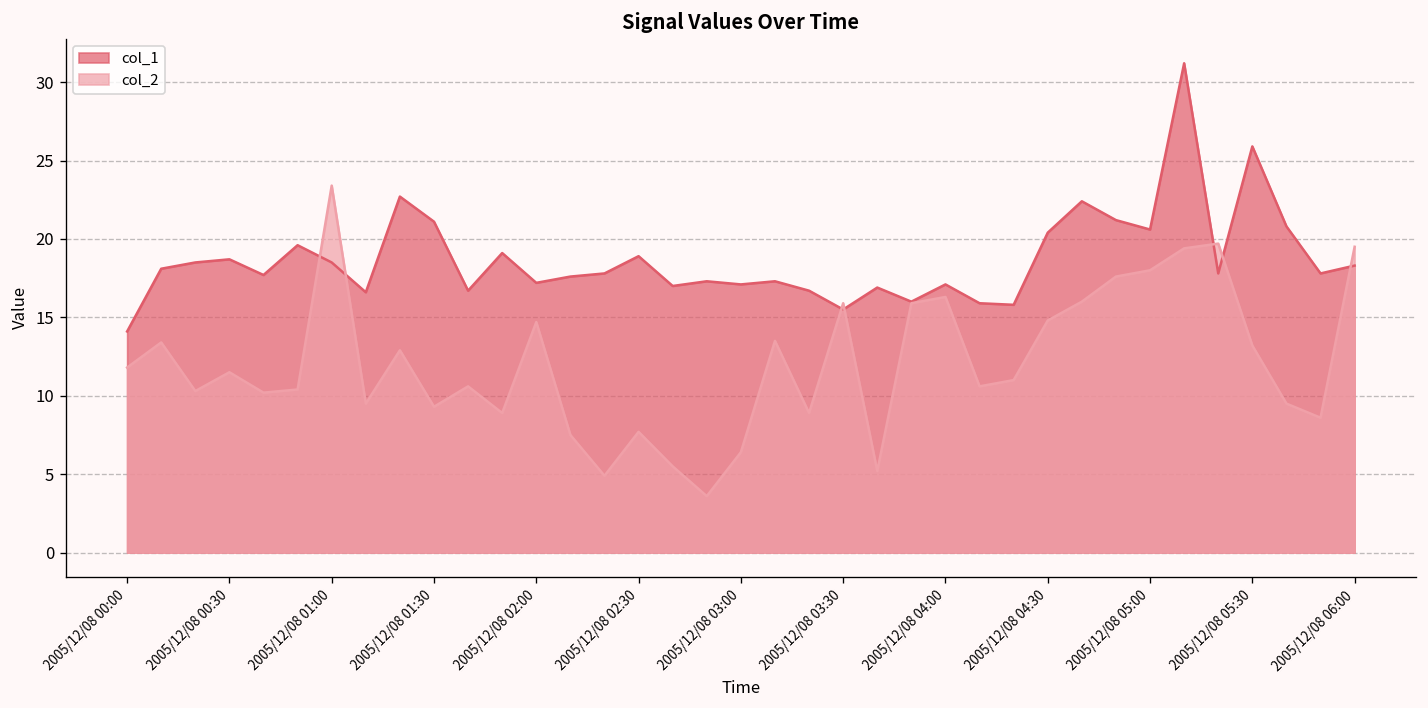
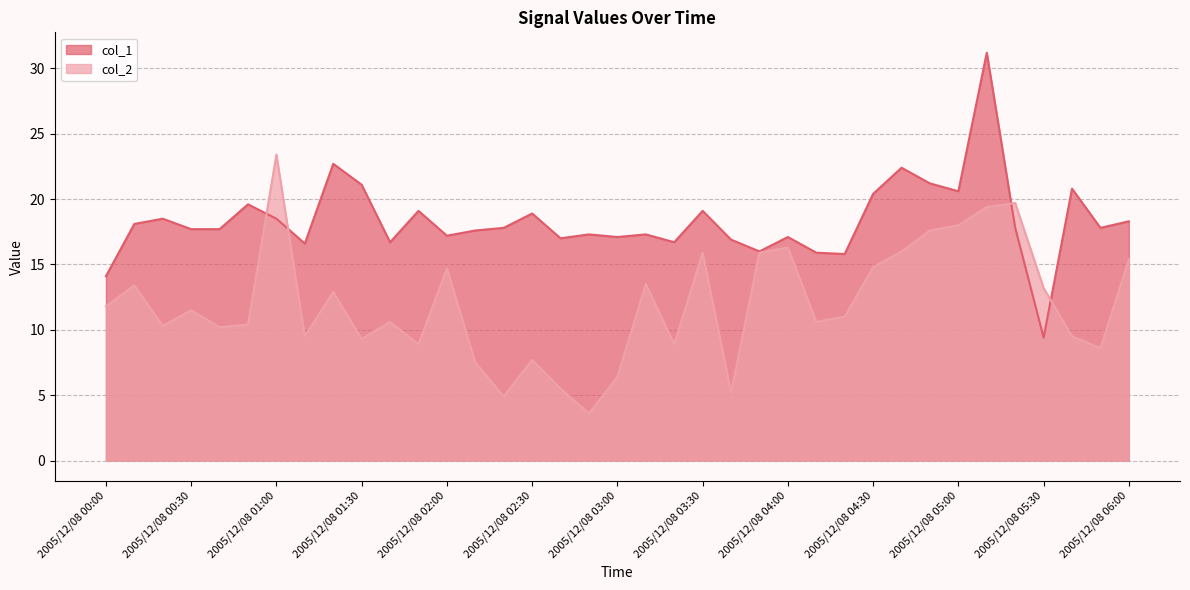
  {
    "col_1": {
      "2005/12/08 00:00": 14.1,
-     "2005/12/08 00:30": 18.7,
+     "2005/12/08 00:30": 17.7,
      "2005/12/08 01:00": 18.5,
      "2005/12/08 01:30": 21.1,
      "2005/12/08 02:00": 17.2,
      "2005/12/08 02:30": 18.9,
      "2005/12/08 03:00": 17.1,
-     "2005/12/08 03:30": 15.5,
+     "2005/12/08 03:30": 19.1,
      "2005/12/08 04:00": 17.1,
      "2005/12/08 04:30": 20.4,
      "2005/12/08 05:00": 20.6,
-     "2005/12/08 05:30": 25.9,
+     "2005/12/08 05:30": 9.4,
      "2005/12/08 06:00": 18.3
    },
    "col_2": {
      "2005/12/08 00:00": 11.8,
      "2005/12/08 00:30": 11.5,
      "2005/12/08 01:00": 23.4,
      "2005/12/08 01:30": 9.3,
      "2005/12/08 02:00": 14.7,
      "2005/12/08 02:30": 7.7,
      "2005/12/08 03:00": 6.4,
      "2005/12/08 03:30": 15.9,
      "2005/12/08 04:00": 16.3,
      "2005/12/08 04:30": 14.8,
      "2005/12/08 05:00": 18.0,
      "2005/12/08 05:30": 13.2,
-     "2005/12/08 06:00": 19.5
+     "2005/12/08 06:00": 15.4
    }
  }
